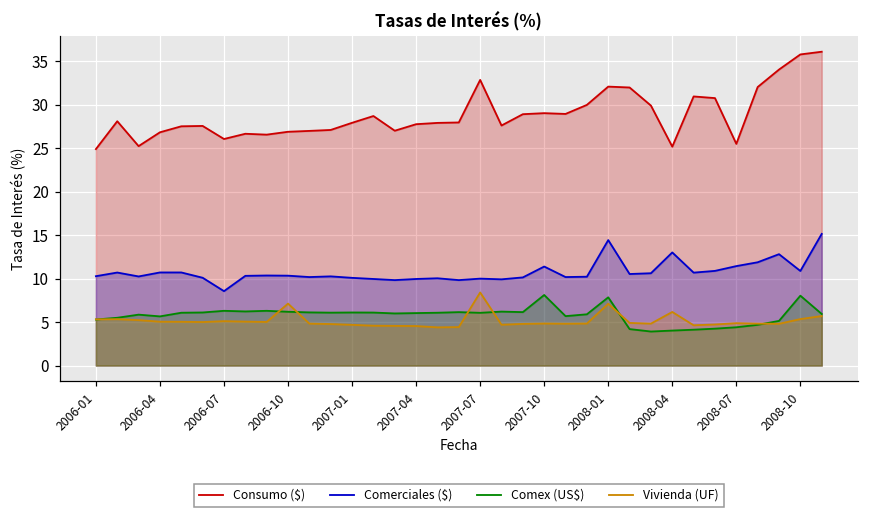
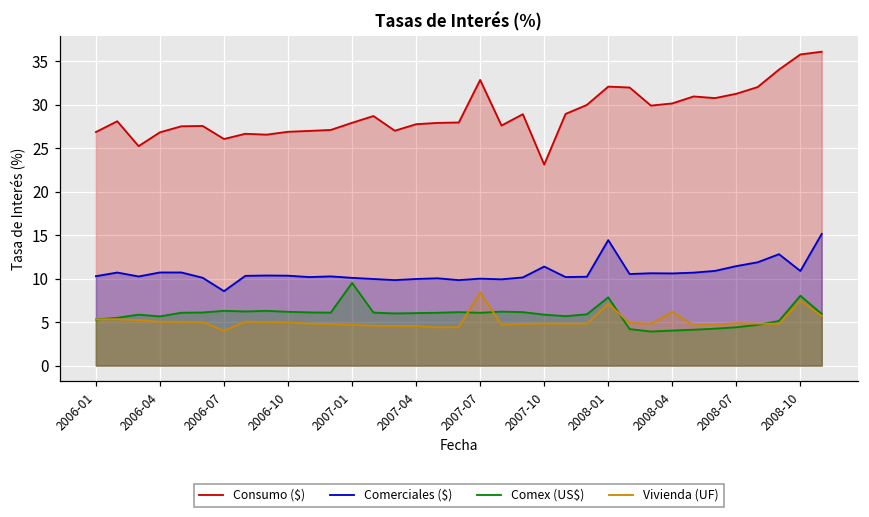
  {
    "Consumo ($)": {
-     "2006-01": 25,
+     "2006-01": 27,
      "2006-04": 27,
      "2006-07": 26,
      "2006-10": 27,
      "2007-01": 28,
      "2007-04": 28,
      "2007-07": 33,
-     "2007-10": 29,
+     "2007-10": 23,
      "2008-01": 32,
-     "2008-04": 25,
-     "2008-07": 25,
+     "2008-04": 30,
+     "2008-07": 31,
      "2008-10": 36
    },
    "Comerciales ($)": {
      "2006-01": 10,
      "2006-04": 11,
      "2006-07": 9,
      "2006-10": 10,
      "2007-01": 10,
      "2007-04": 10,
      "2007-07": 10,
      "2007-10": 11,
      "2008-01": 14,
-     "2008-04": 13,
+     "2008-04": 11,
      "2008-07": 11,
      "2008-10": 11
    },
    "Comex (US$)": {
      "2006-04": 6,
      "2006-07": 6,
      "2006-10": 6,
-     "2007-01": 6,
+     "2007-01": 10,
      "2007-04": 6,
      "2007-07": 6,
-     "2007-10": 8,
+     "2007-10": 6,
      "2008-01": 8,
      "2008-04": 4,
      "2008-07": 4,
      "2008-10": 8
    },
    "Vivienda (UF)": {
      "2006-04": 5,
-     "2006-07": 5,
-     "2006-10": 7,
+     "2006-07": 4,
+     "2006-10": 5,
      "2007-01": 5,
      "2007-04": 5,
      "2007-07": 8,
      "2007-10": 5,
      "2008-01": 7,
      "2008-04": 6,
      "2008-07": 5,
-     "2008-10": 5
+     "2008-10": 7
    }
  }
